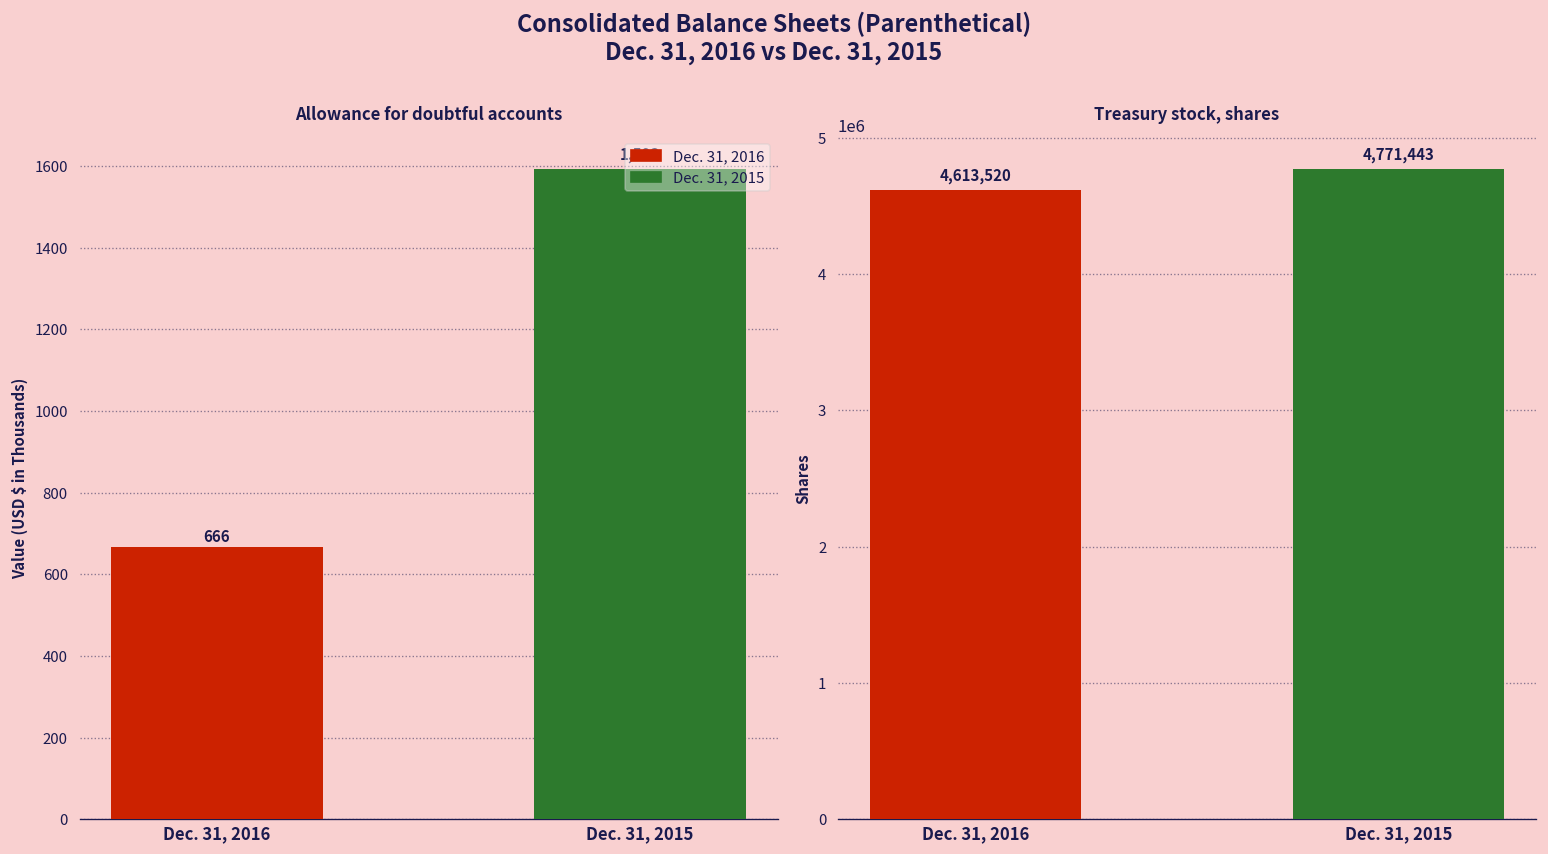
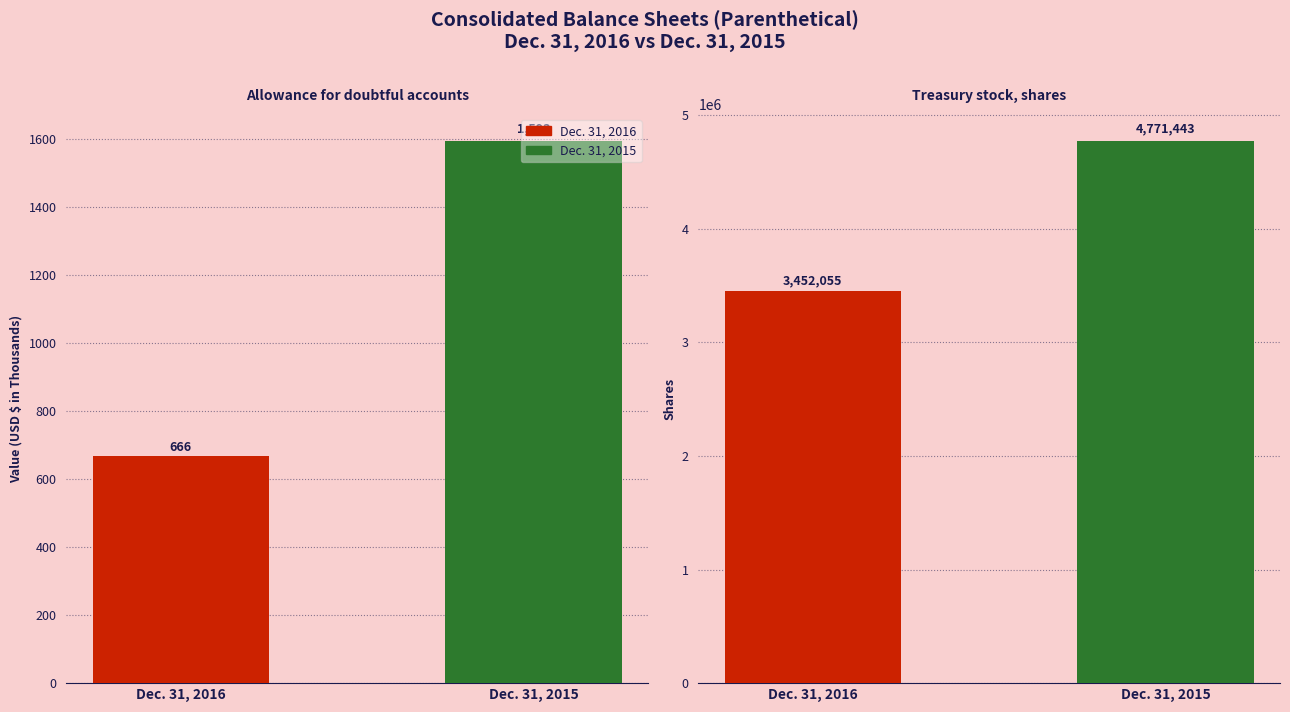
  {
    "Allowance for doubtful accounts": {
      "Dec. 31, 2016": "666"
    },
    "Treasury stock, shares": {
-     "Dec. 31, 2016": "4,613,520",
+     "Dec. 31, 2016": "3,452,055",
      "Dec. 31, 2015": "4,771,443"
    }
  }
